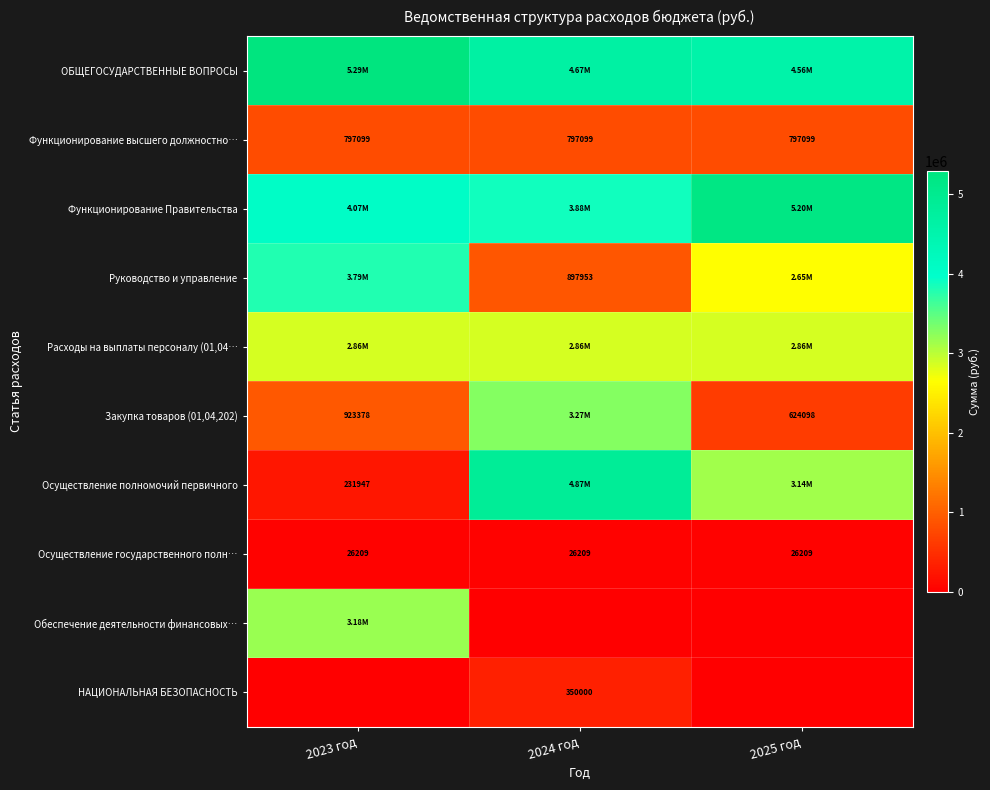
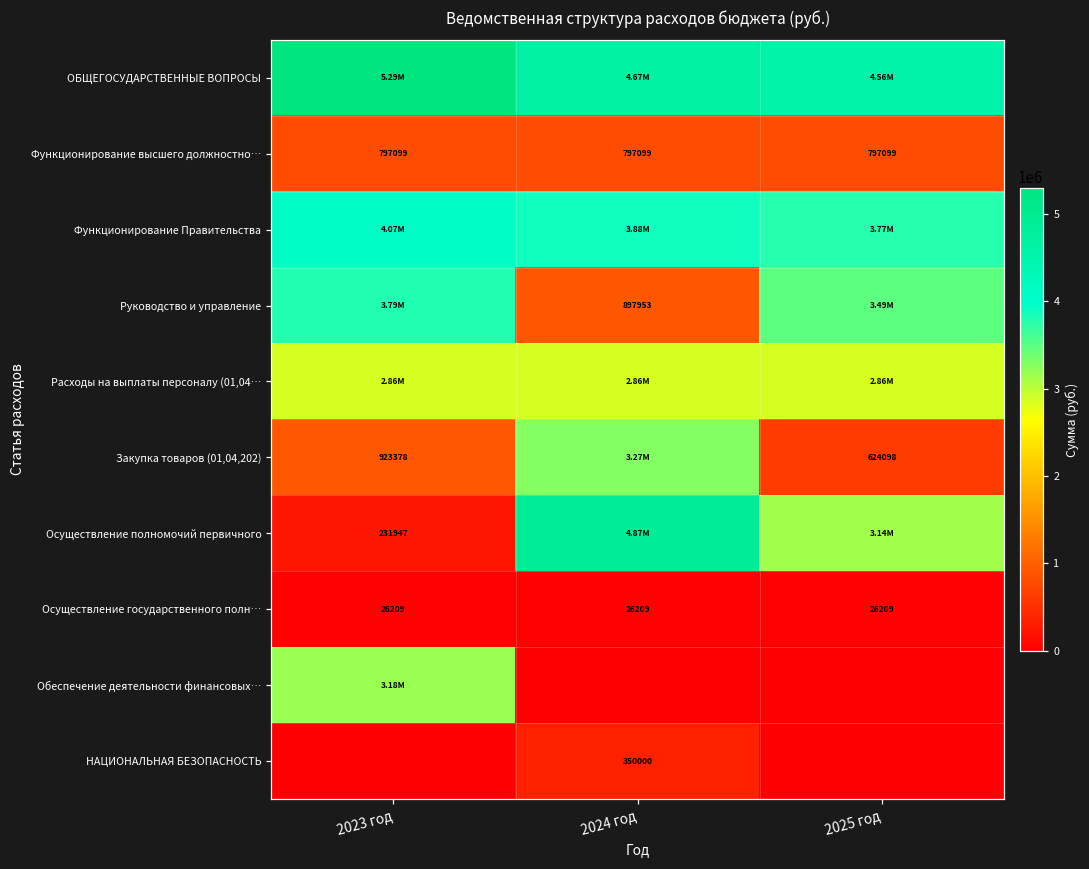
  {
    "ОБЩЕГОСУДАРСТВЕННЫЕ ВОПРОСЫ": {
      "2023 год": "5.29M",
      "2024 год": "4.67M",
      "2025 год": "4.56M"
    },
    "Функционирование высшего должностно…": {
      "2023 год": "797099",
      "2024 год": "797099",
      "2025 год": "797099"
    },
    "Функционирование Правительства": {
      "2023 год": "4.07M",
      "2024 год": "3.88M",
-     "2025 год": "5.20M"
+     "2025 год": "3.77M"
    },
    "Руководство и управление": {
      "2023 год": "3.79M",
      "2024 год": "897953",
-     "2025 год": "2.65M"
+     "2025 год": "3.49M"
    },
    "Расходы на выплаты персоналу (01,04…": {
      "2023 год": "2.86M",
      "2024 год": "2.86M",
      "2025 год": "2.86M"
    },
    "Закупка товаров (01,04,202)": {
      "2023 год": "923378",
      "2024 год": "3.27M",
      "2025 год": "624098"
    },
    "Осуществление полномочий первичного": {
      "2023 год": "231947",
      "2024 год": "4.87M",
      "2025 год": "3.14M"
    },
    "Осуществление государственного полн…": {
      "2023 год": "26209",
      "2024 год": "26209",
      "2025 год": "26209"
    },
    "Обеспечение деятельности финансовых…": {
      "2023 год": "3.18M"
    },
    "НАЦИОНАЛЬНАЯ БЕЗОПАСНОСТЬ": {
      "2024 год": "350000"
    }
  }
